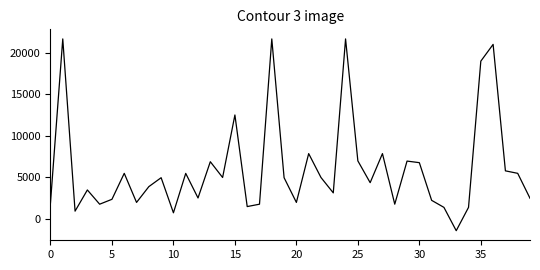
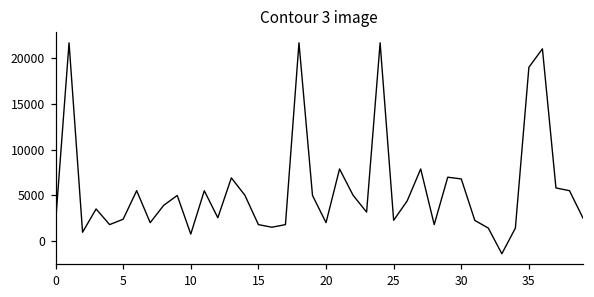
  {
    "0": 2000,
    "5": 2000,
    "10": 1000,
-   "15": 13000,
+   "15": 2000,
    "20": 2000,
-   "25": 7000,
+   "25": 2000,
    "30": 7000,
    "35": 19000
  }
